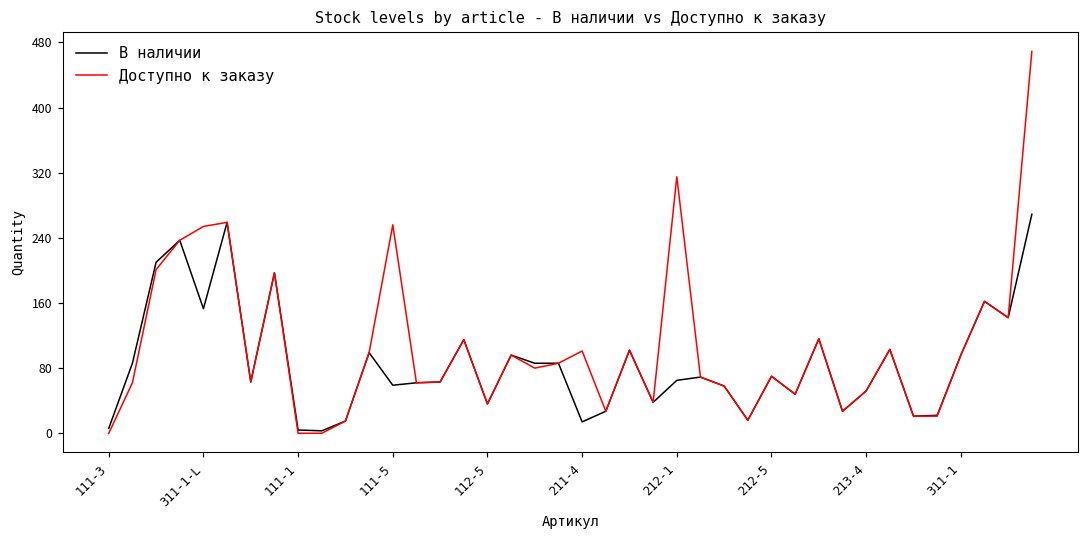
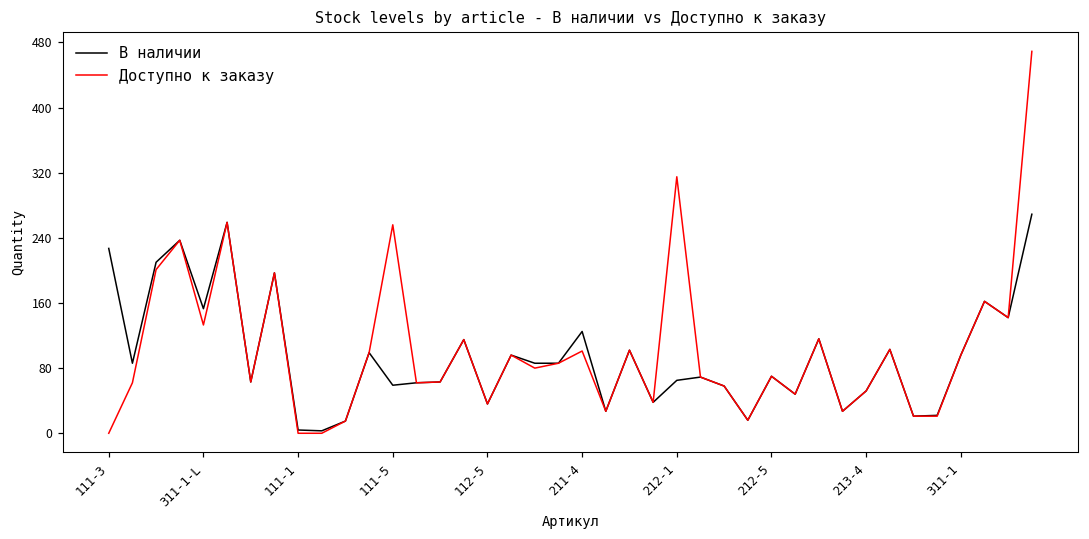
  {
    "В наличии": {
-     "111-3": 10,
+     "111-3": 230,
      "311-1-L": 150,
      "111-1": 0,
      "111-5": 60,
-     "211-4": 10,
+     "211-4": 130,
      "212-1": 70
    },
    "Доступно к заказу": {
      "111-3": 0,
-     "311-1-L": 250,
+     "311-1-L": 130,
      "111-1": 0,
      "111-5": 260,
      "211-4": 100,
      "212-1": 320
    }
  }
